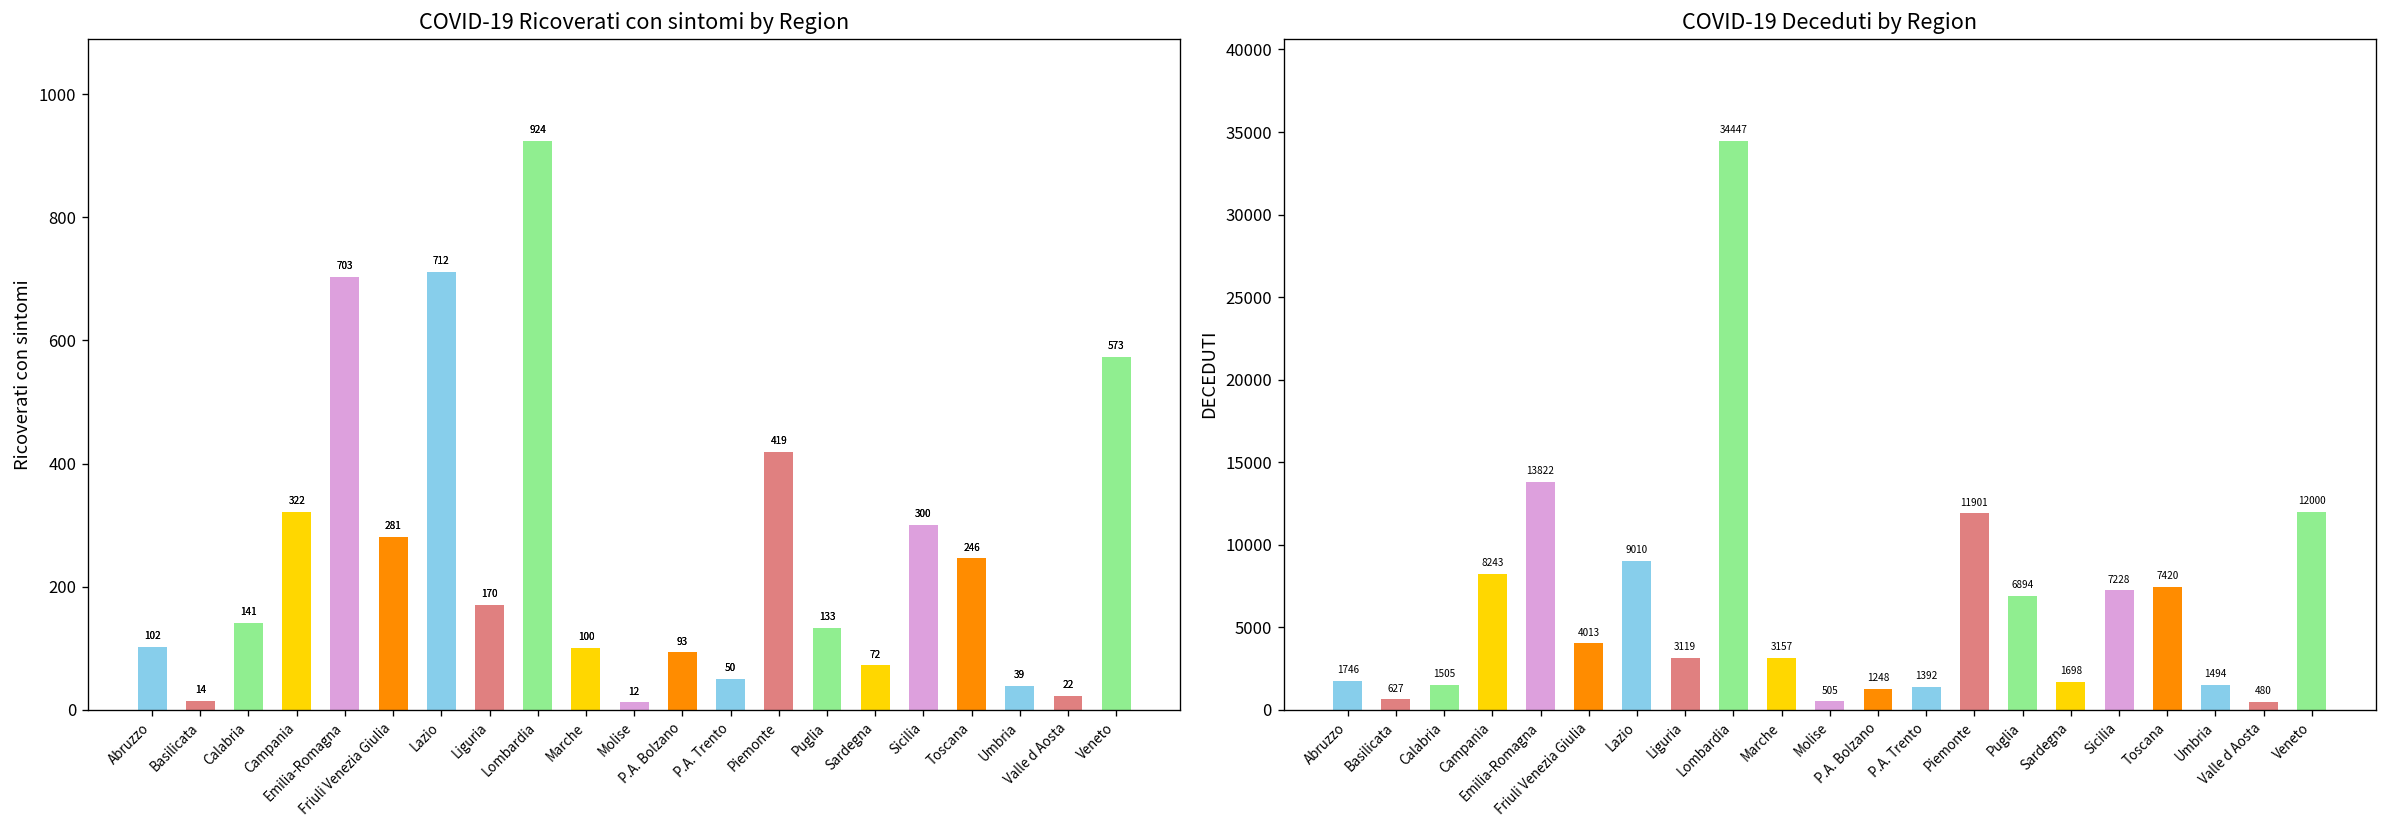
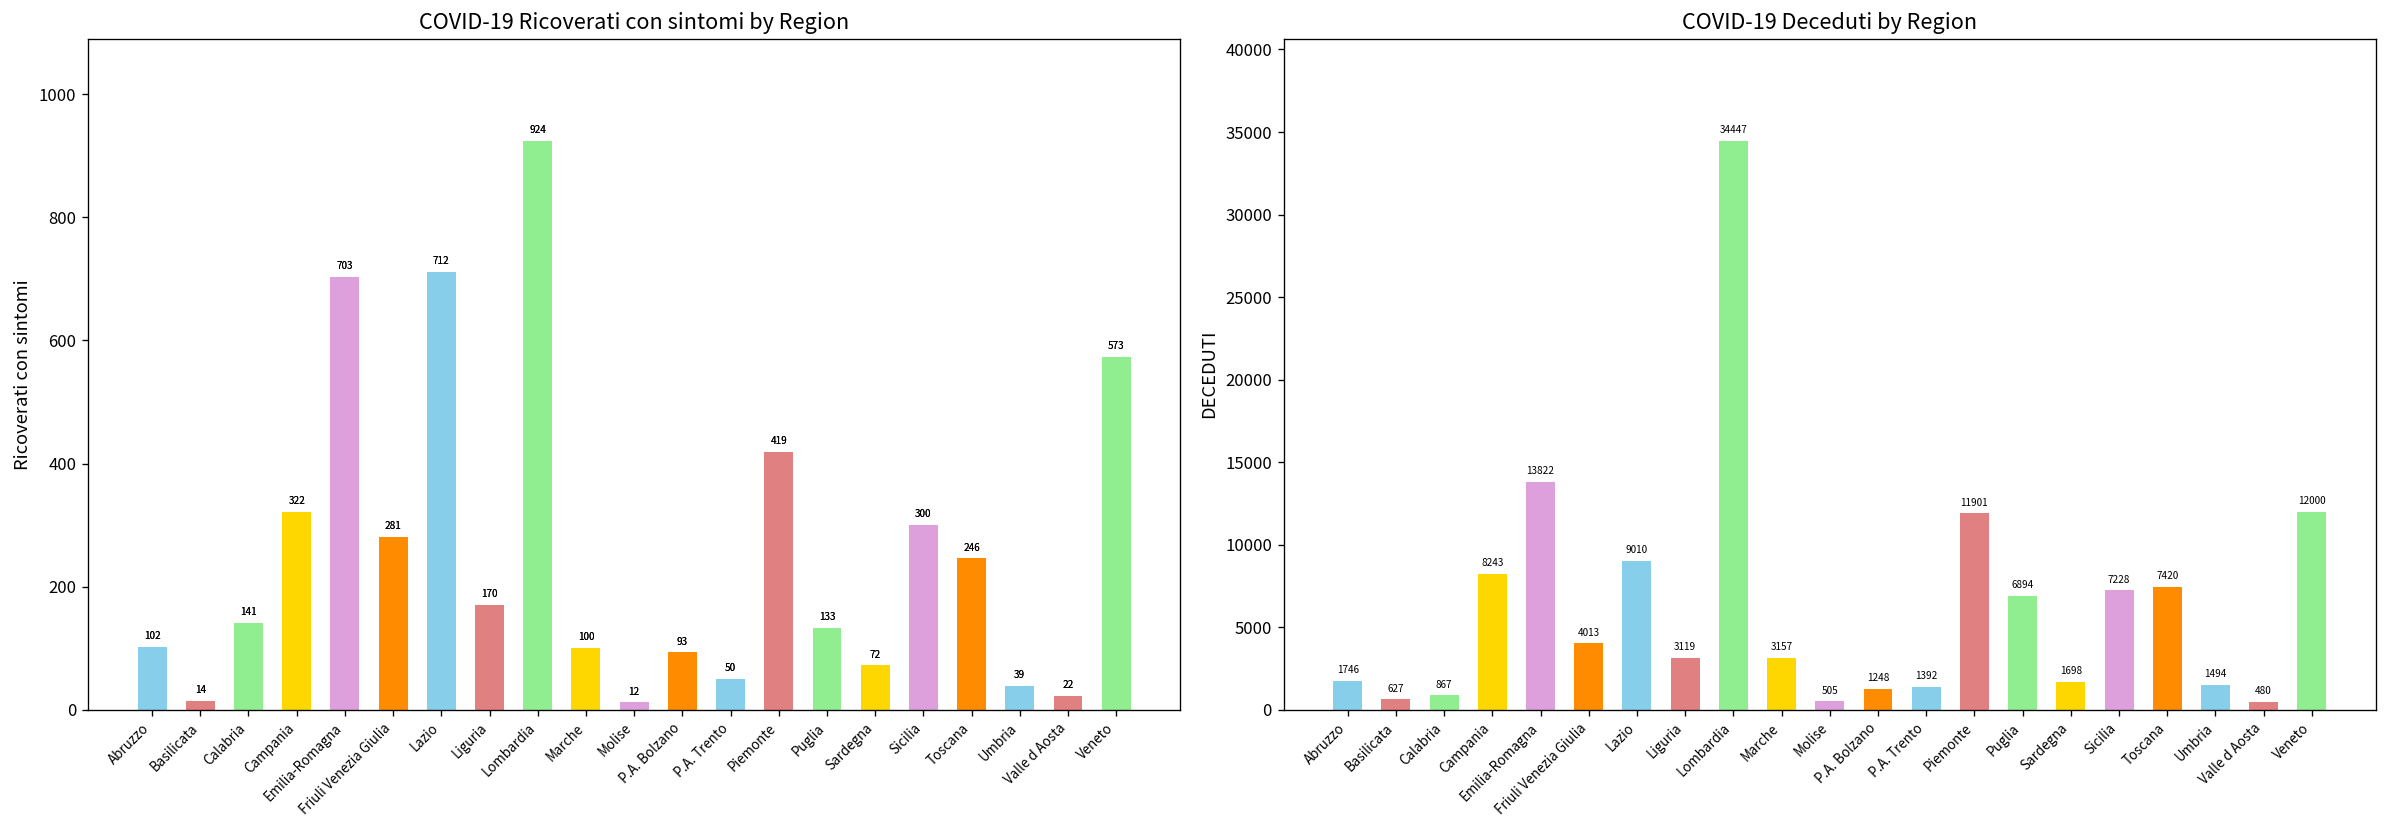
  {
    "COVID-19 Deceduti by Region": {
      "Abruzzo": 1746,
      "Basilicata": 627,
-     "Calabria": 1505,
+     "Calabria": 867,
      "Campania": 8243,
      "Emilia-Romagna": 13822,
      "Friuli Venezia Giulia": 4013,
      "Lazio": 9010,
      "Liguria": 3119,
      "Lombardia": 34447,
      "Marche": 3157,
      "Molise": 505,
      "P.A. Bolzano": 1248,
      "P.A. Trento": 1392,
      "Piemonte": 11901,
      "Puglia": 6894,
      "Sardegna": 1698,
      "Sicilia": 7228,
      "Toscana": 7420,
      "Umbria": 1494,
      "Valle d Aosta": 480,
      "Veneto": 12000
    }
  }
